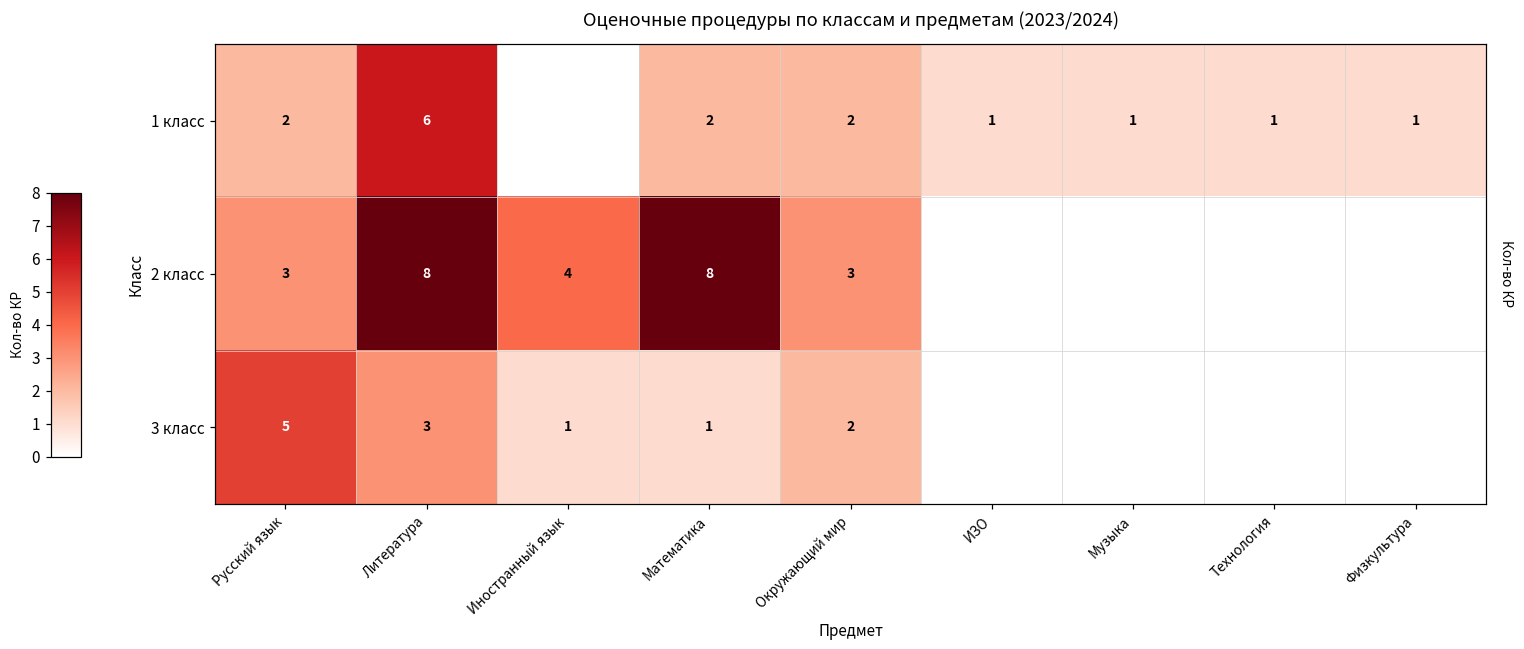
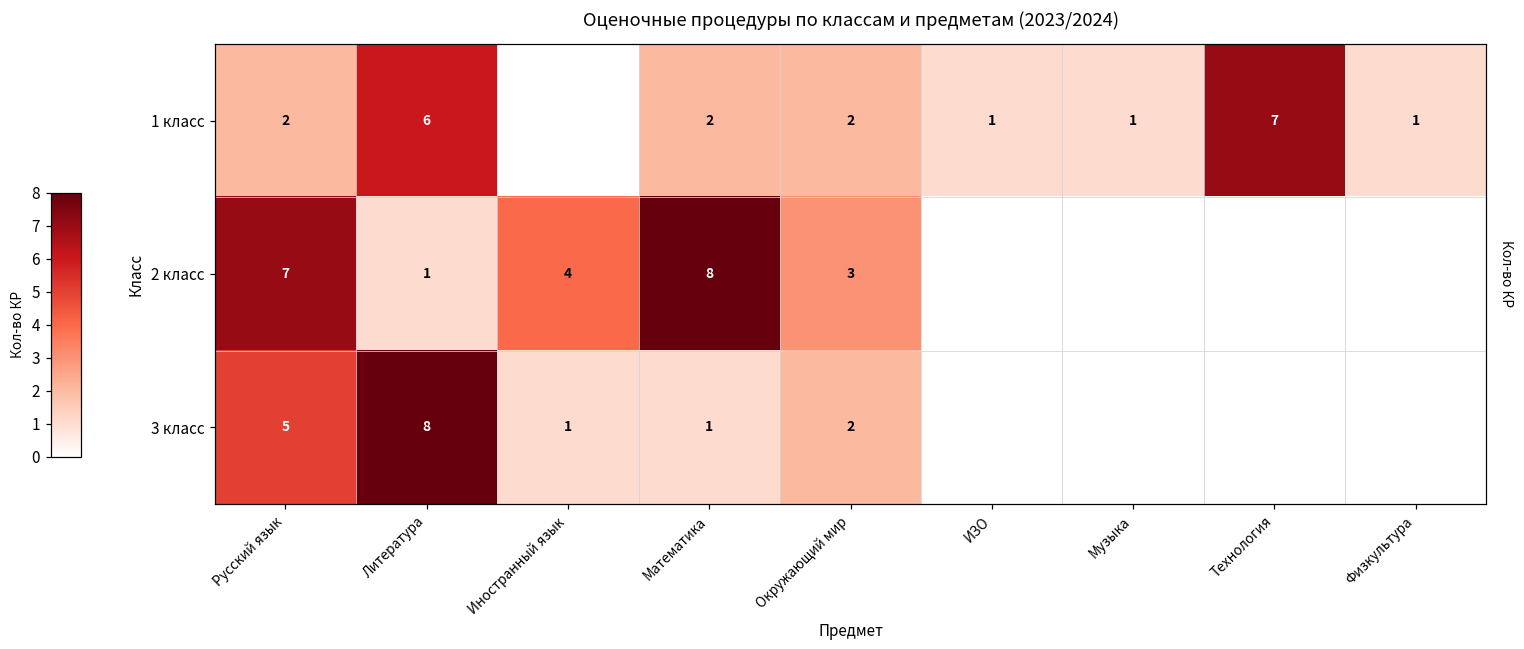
  {
    "1 класс": {
      "Русский язык": 2,
      "Литература": 6,
      "Математика": 2,
      "Окружающий мир": 2,
      "ИЗО": 1,
      "Музыка": 1,
-     "Технология": 1,
+     "Технология": 7,
      "Физкультура": 1
    },
    "2 класс": {
-     "Русский язык": 3,
-     "Литература": 8,
+     "Русский язык": 7,
+     "Литература": 1,
      "Иностранный язык": 4,
      "Математика": 8,
      "Окружающий мир": 3
    },
    "3 класс": {
      "Русский язык": 5,
-     "Литература": 3,
+     "Литература": 8,
      "Иностранный язык": 1,
      "Математика": 1,
      "Окружающий мир": 2
    }
  }
